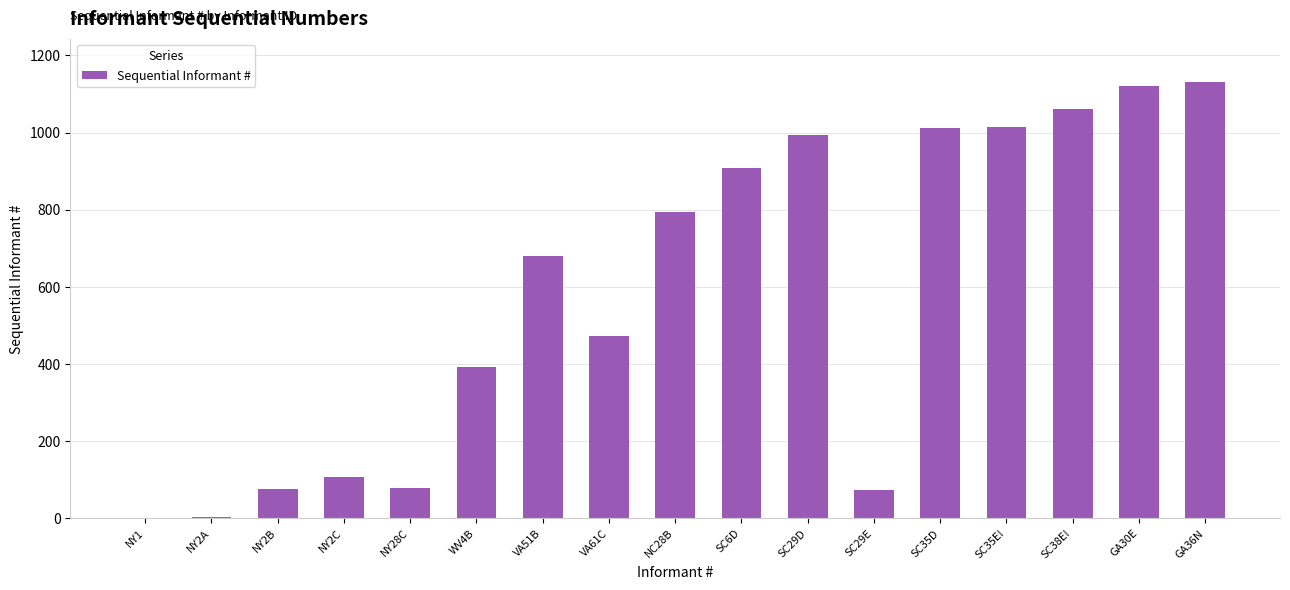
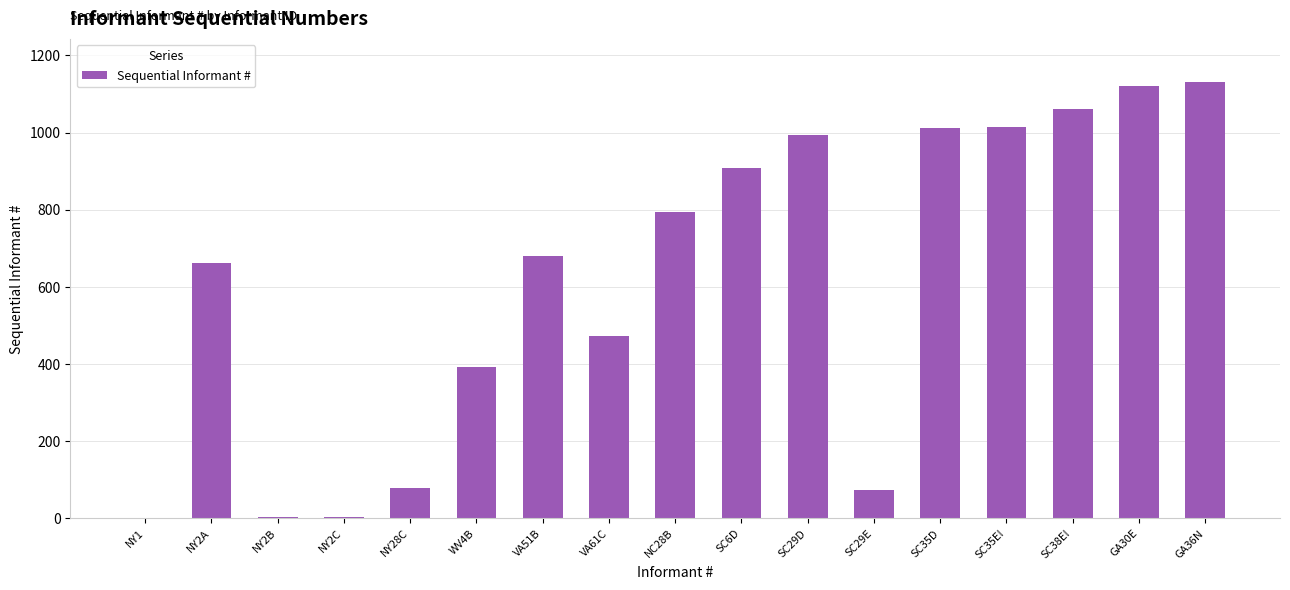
  {
-   "NY2A": 0,
-   "NY2B": 80,
-   "NY2C": 110,
+   "NY2A": 660,
+   "NY2B": 0,
+   "NY2C": 0,
    "NY28C": 80,
    "WV4B": 390,
    "VA51B": 680,
    "VA61C": 470,
    "NC28B": 800,
    "SC6D": 910,
    "SC29D": 990,
    "SC29E": 70,
    "SC35D": 1010,
    "SC35E!": 1010,
    "SC38E!": 1060,
    "GA30E": 1120,
    "GA36N": 1130
  }
